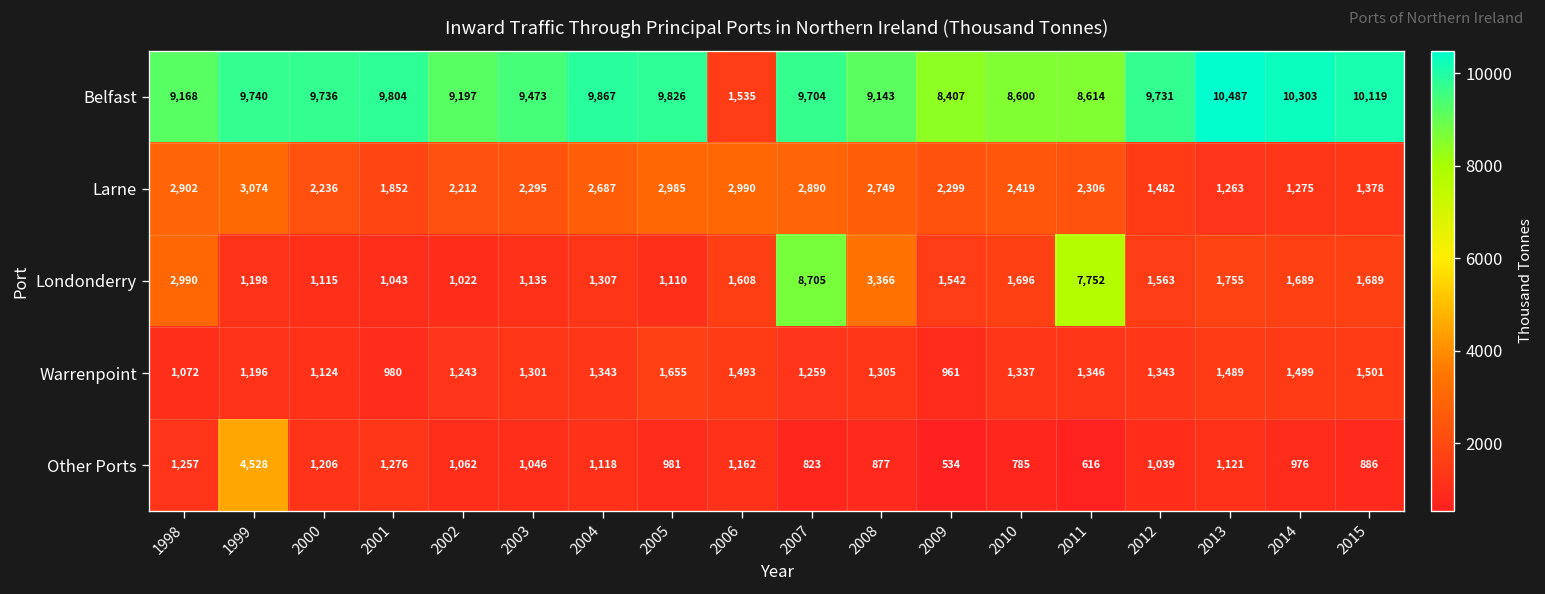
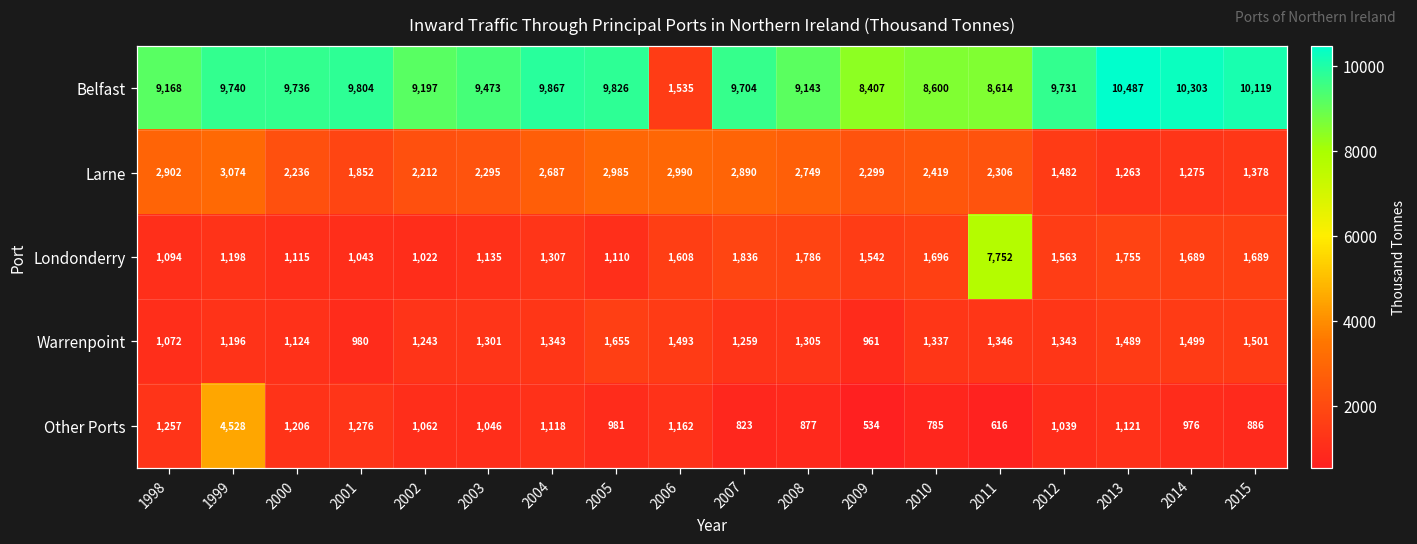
  {
    "Belfast": {
      "1998": "9,168",
      "1999": "9,740",
      "2000": "9,736",
      "2001": "9,804",
      "2002": "9,197",
      "2003": "9,473",
      "2004": "9,867",
      "2005": "9,826",
      "2006": "1,535",
      "2007": "9,704",
      "2008": "9,143",
      "2009": "8,407",
      "2010": "8,600",
      "2011": "8,614",
      "2012": "9,731",
      "2013": "10,487",
      "2014": "10,303",
      "2015": "10,119"
    },
    "Larne": {
      "1998": "2,902",
      "1999": "3,074",
      "2000": "2,236",
      "2001": "1,852",
      "2002": "2,212",
      "2003": "2,295",
      "2004": "2,687",
      "2005": "2,985",
      "2006": "2,990",
      "2007": "2,890",
      "2008": "2,749",
      "2009": "2,299",
      "2010": "2,419",
      "2011": "2,306",
      "2012": "1,482",
      "2013": "1,263",
      "2014": "1,275",
      "2015": "1,378"
    },
    "Londonderry": {
-     "1998": "2,990",
+     "1998": "1,094",
      "1999": "1,198",
      "2000": "1,115",
      "2001": "1,043",
      "2002": "1,022",
      "2003": "1,135",
      "2004": "1,307",
      "2005": "1,110",
      "2006": "1,608",
-     "2007": "8,705",
-     "2008": "3,366",
+     "2007": "1,836",
+     "2008": "1,786",
      "2009": "1,542",
      "2010": "1,696",
      "2011": "7,752",
      "2012": "1,563",
      "2013": "1,755",
      "2014": "1,689",
      "2015": "1,689"
    },
    "Warrenpoint": {
      "1998": "1,072",
      "1999": "1,196",
      "2000": "1,124",
      "2001": "980",
      "2002": "1,243",
      "2003": "1,301",
      "2004": "1,343",
      "2005": "1,655",
      "2006": "1,493",
      "2007": "1,259",
      "2008": "1,305",
      "2009": "961",
      "2010": "1,337",
      "2011": "1,346",
      "2012": "1,343",
      "2013": "1,489",
      "2014": "1,499",
      "2015": "1,501"
    },
    "Other Ports": {
      "1998": "1,257",
      "1999": "4,528",
      "2000": "1,206",
      "2001": "1,276",
      "2002": "1,062",
      "2003": "1,046",
      "2004": "1,118",
      "2005": "981",
      "2006": "1,162",
      "2007": "823",
      "2008": "877",
      "2009": "534",
      "2010": "785",
      "2011": "616",
      "2012": "1,039",
      "2013": "1,121",
      "2014": "976",
      "2015": "886"
    }
  }
